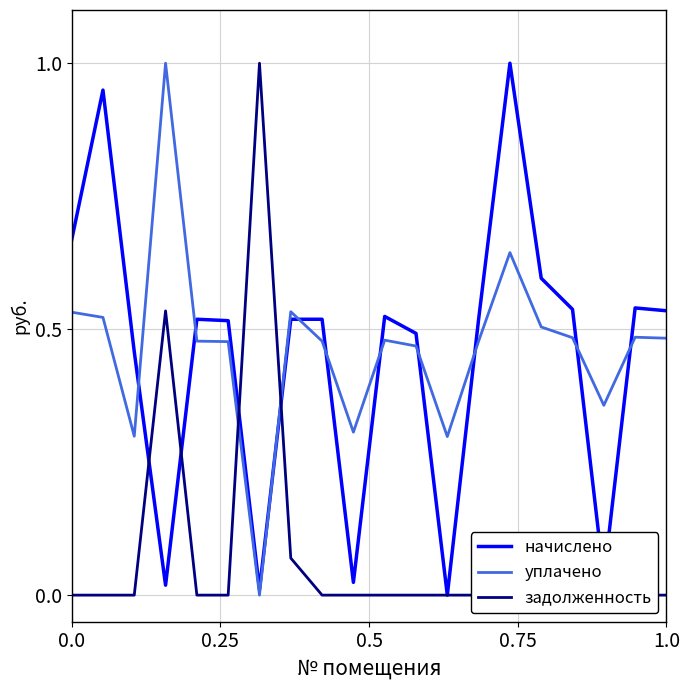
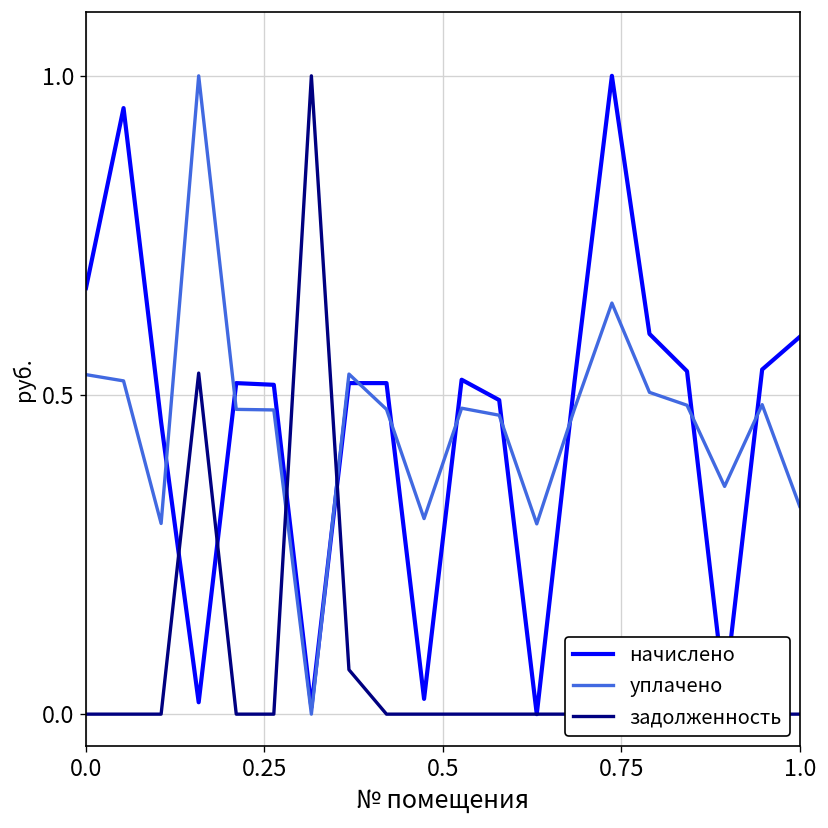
  {
    "начислено": {
      "0.0": 0.67,
-     "1.0": 0.53
+     "1.0": 0.59
    },
    "уплачено": {
      "0.0": 0.53,
-     "1.0": 0.48
+     "1.0": 0.33
    },
    "задолженность": {
      "0.0": 0.00,
      "1.0": 0.00
    }
  }
